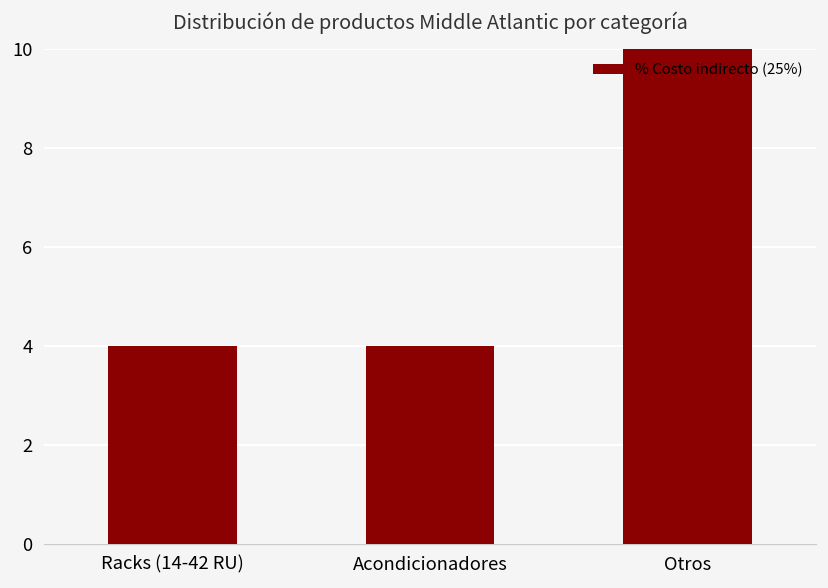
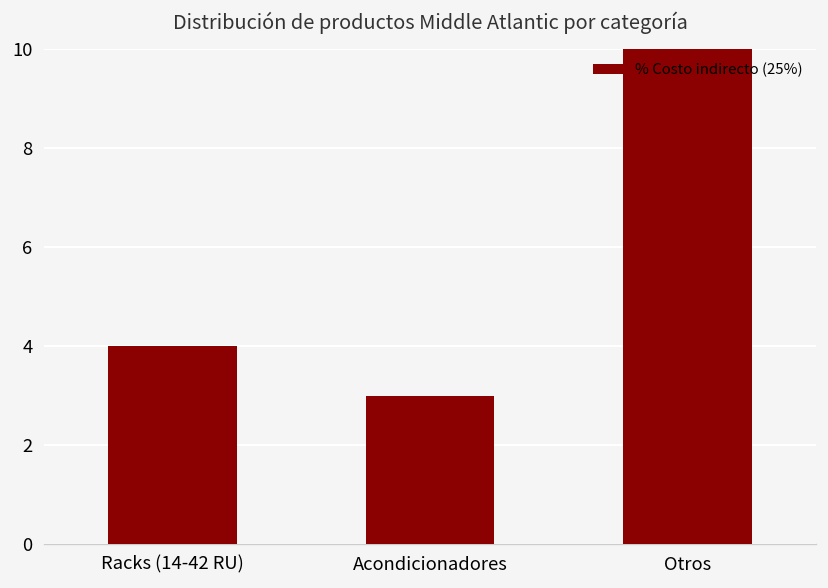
  {
    "Racks (14-42 RU)": 4,
-   "Acondicionadores": 4
+   "Acondicionadores": 3
  }
